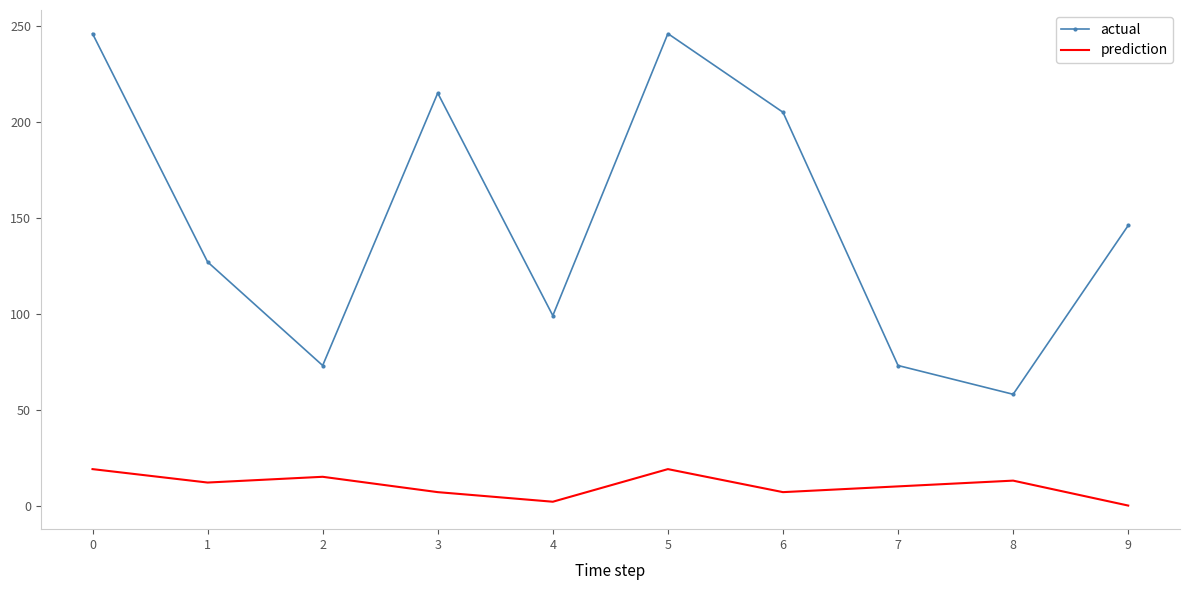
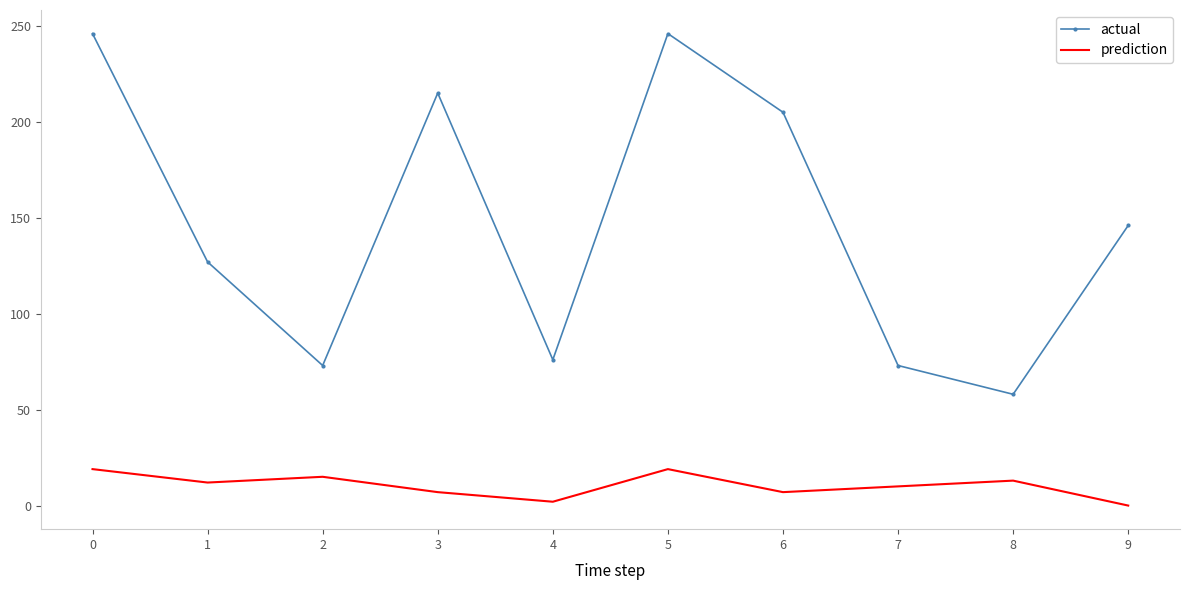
  {
    "actual": {
      "0": 246,
      "1": 127,
      "2": 73,
      "3": 215,
-     "4": 99,
+     "4": 76,
      "5": 246,
      "6": 205,
      "7": 73,
      "8": 58,
      "9": 146
    },
    "prediction": {
      "0": 19,
      "1": 12,
      "2": 15,
      "3": 7,
      "4": 2,
      "5": 19,
      "6": 7,
      "7": 10,
      "8": 13,
      "9": 0
    }
  }
